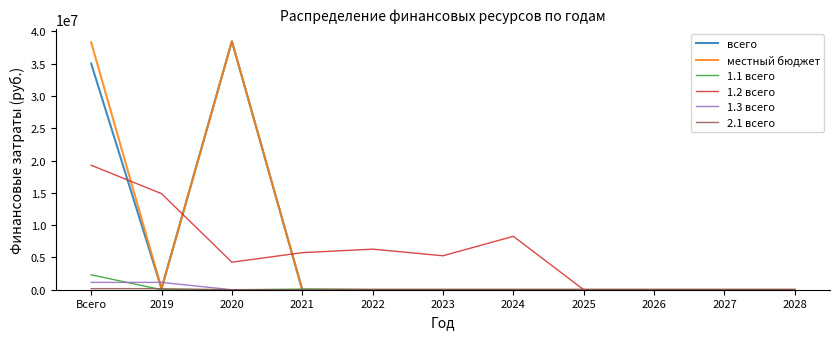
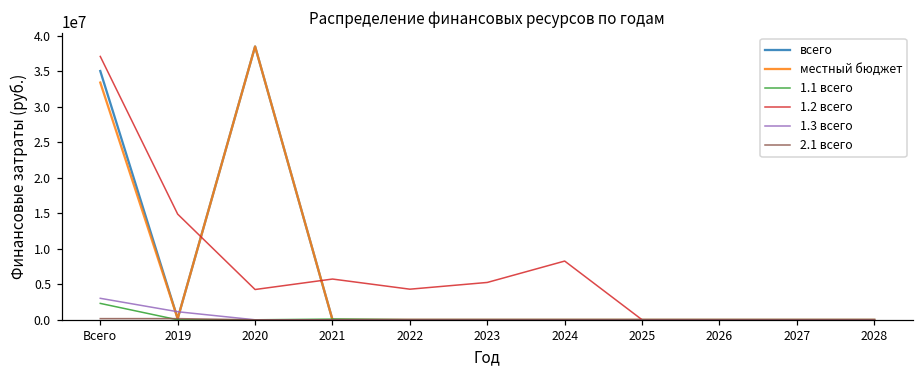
  {
    "всего": {
      "Всего": 35000000
    },
    "местный бюджет": {
-     "Всего": 38000000
+     "Всего": 33000000
    },
    "1.1 всего": {
      "Всего": 2000000
    },
    "1.2 всего": {
-     "Всего": 19000000,
+     "Всего": 37000000,
      "2019": 15000000,
      "2020": 4000000,
      "2021": 6000000,
-     "2022": 6000000,
+     "2022": 4000000,
      "2023": 5000000,
      "2024": 8000000
    },
    "1.3 всего": {
-     "Всего": 1000000,
+     "Всего": 3000000,
      "2019": 1000000
    },
    "2.1 всего": {
      "Всего": 0
    }
  }
